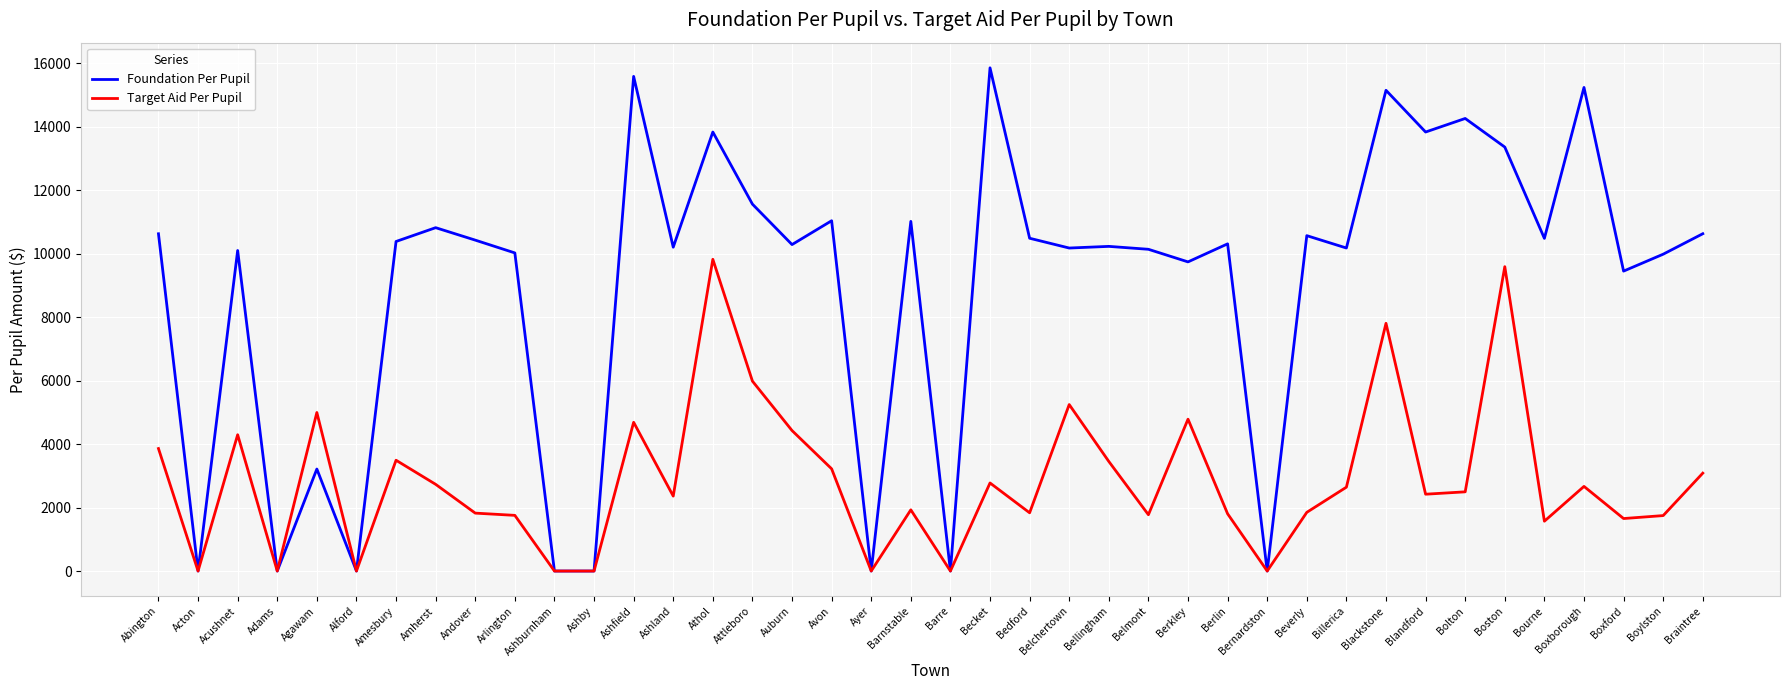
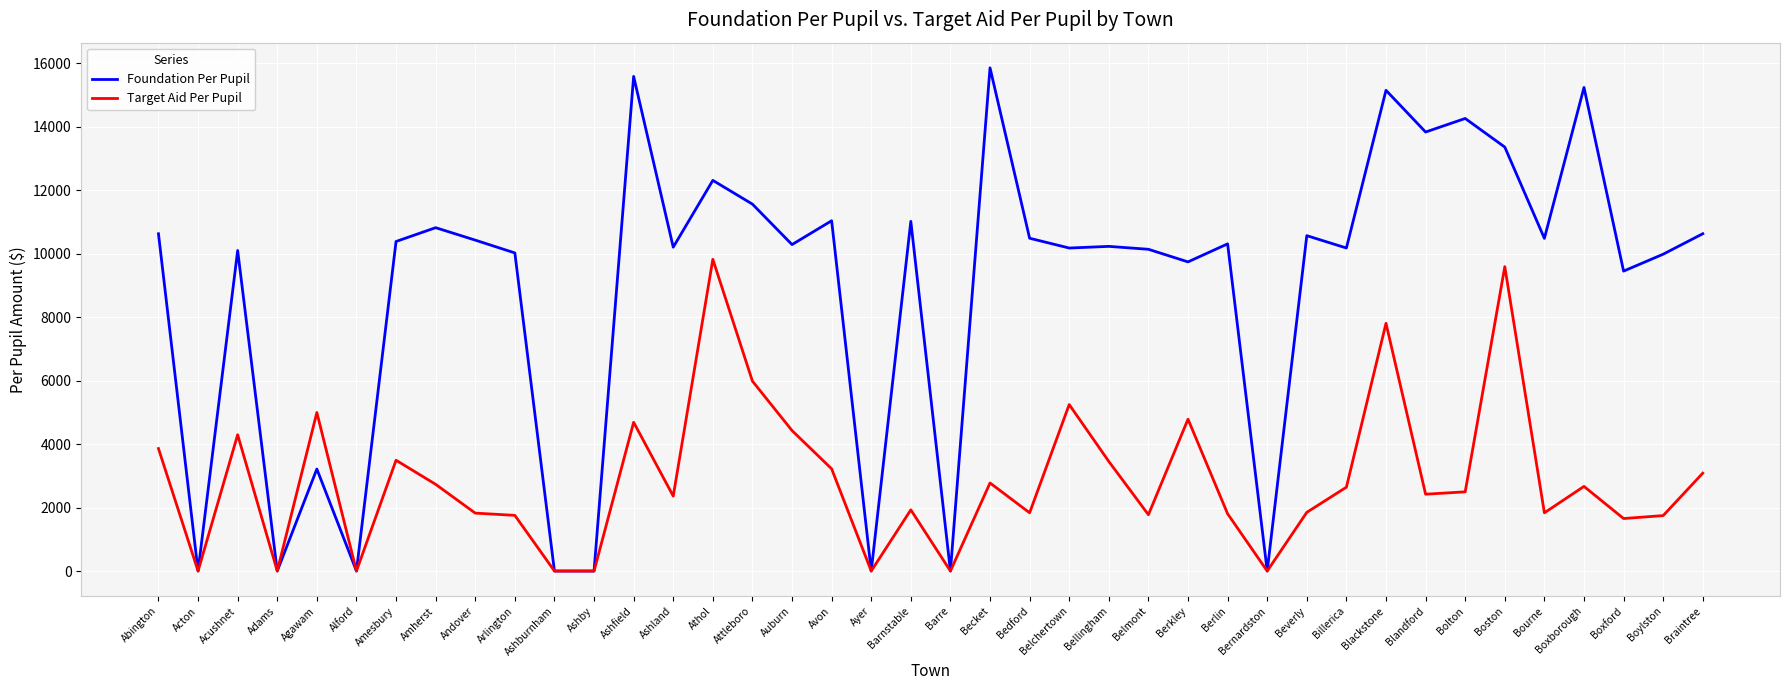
  {
    "Foundation Per Pupil": {
      "Abington": 10600,
      "Acushnet": 10100,
      "Agawam": 3200,
      "Amesbury": 10400,
      "Amherst": 10800,
      "Andover": 10400,
      "Arlington": 10000,
      "Ashfield": 15600,
      "Ashland": 10200,
-     "Athol": 13800,
+     "Athol": 12300,
      "Attleboro": 11600,
      "Auburn": 10300,
      "Avon": 11000,
      "Barnstable": 11000,
      "Becket": 15900,
      "Bedford": 10500,
      "Belchertown": 10200,
      "Bellingham": 10200,
      "Belmont": 10100,
      "Berkley": 9700,
      "Berlin": 10300,
      "Beverly": 10600,
      "Billerica": 10200,
      "Blackstone": 15200,
      "Blandford": 13800,
      "Bolton": 14300,
      "Boston": 13400,
      "Bourne": 10500,
      "Boxborough": 15200,
      "Boxford": 9500,
      "Boylston": 10000,
      "Braintree": 10600
    },
    "Target Aid Per Pupil": {
      "Abington": 3900,
      "Acushnet": 4300,
      "Agawam": 5000,
      "Amesbury": 3500,
      "Amherst": 2700,
      "Andover": 1800,
      "Arlington": 1800,
      "Ashfield": 4700,
      "Ashland": 2400,
      "Athol": 9800,
      "Attleboro": 6000,
      "Auburn": 4400,
      "Avon": 3200,
      "Barnstable": 1900,
      "Becket": 2800,
      "Bedford": 1800,
      "Belchertown": 5200,
      "Bellingham": 3500,
      "Belmont": 1800,
      "Berkley": 4800,
      "Berlin": 1800,
      "Beverly": 1800,
      "Billerica": 2600,
      "Blackstone": 7800,
      "Blandford": 2400,
      "Bolton": 2500,
      "Boston": 9600,
-     "Bourne": 1600,
+     "Bourne": 1800,
      "Boxborough": 2700,
      "Boxford": 1700,
      "Boylston": 1700,
      "Braintree": 3100
    }
  }
